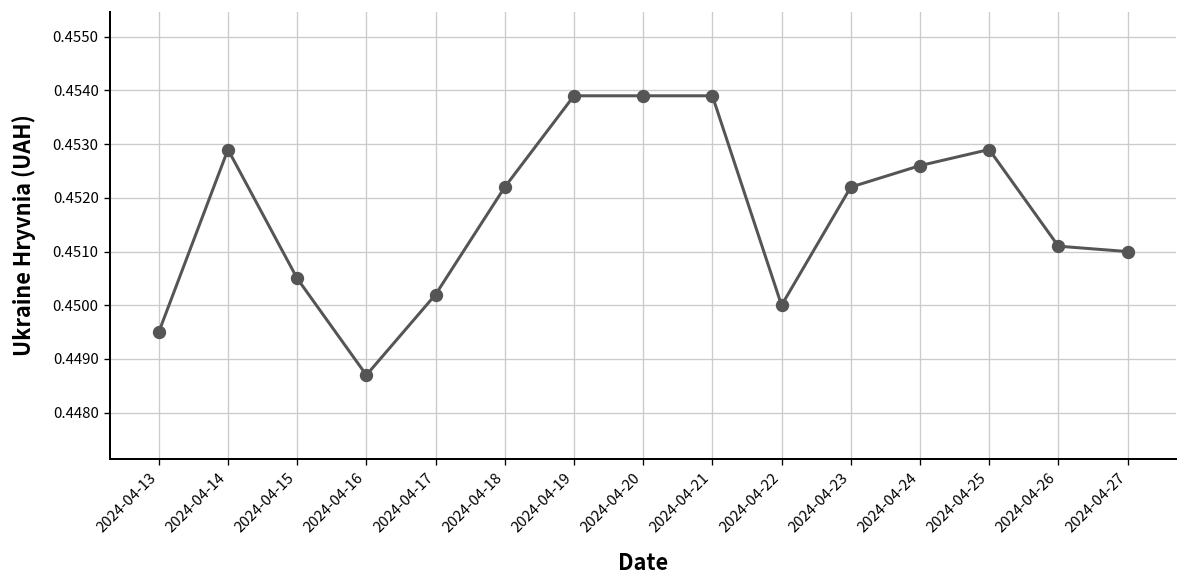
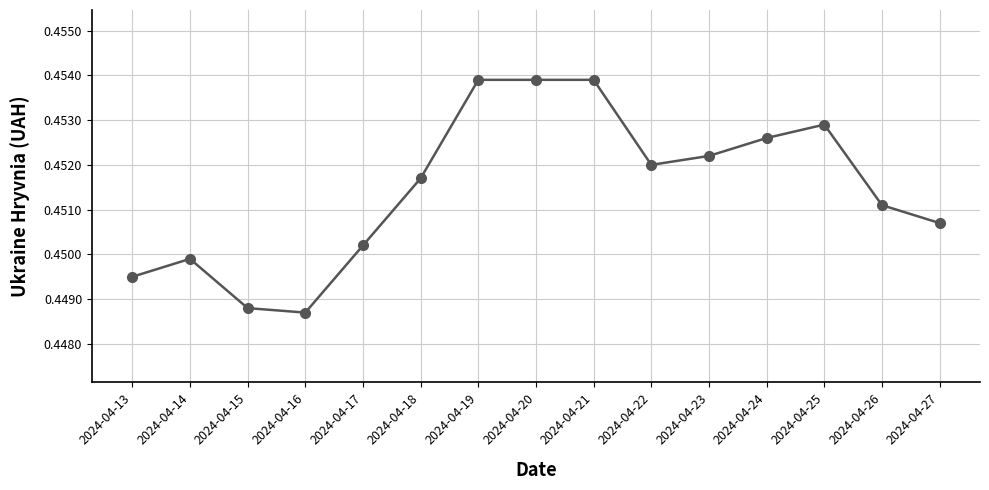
  {
    "2024-04-13": 0.4495,
-   "2024-04-14": 0.4529,
-   "2024-04-15": 0.4505,
+   "2024-04-14": 0.4499,
+   "2024-04-15": 0.4488,
    "2024-04-16": 0.4487,
    "2024-04-17": 0.4502,
-   "2024-04-18": 0.4522,
+   "2024-04-18": 0.4517,
    "2024-04-19": 0.4539,
    "2024-04-20": 0.4539,
    "2024-04-21": 0.4539,
-   "2024-04-22": 0.450,
+   "2024-04-22": 0.452,
    "2024-04-23": 0.4522,
    "2024-04-24": 0.4526,
    "2024-04-25": 0.4529,
    "2024-04-26": 0.4511,
-   "2024-04-27": 0.4510
+   "2024-04-27": 0.4507
  }
